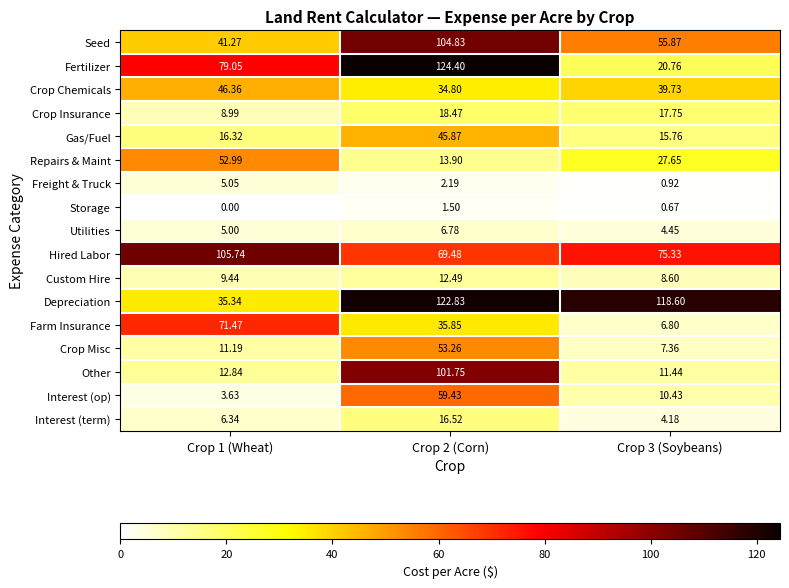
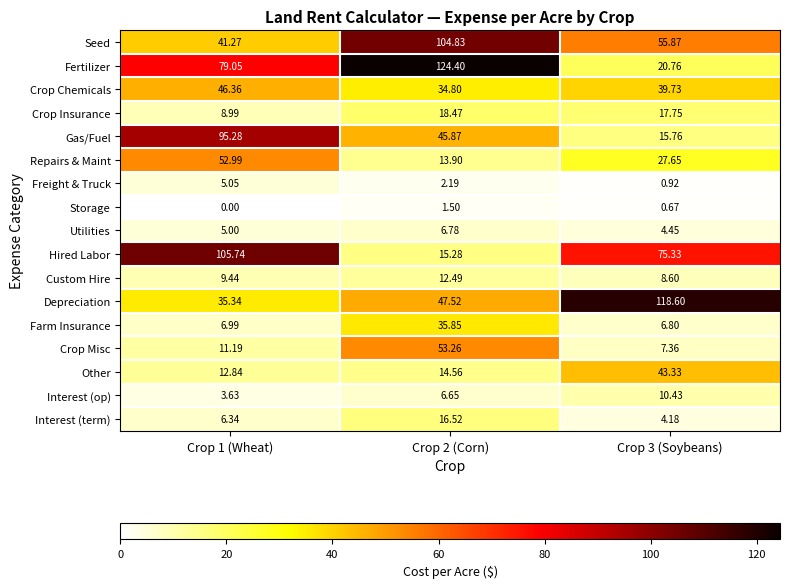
  {
    "Seed": {
      "Crop 1 (Wheat)": 41.27,
      "Crop 2 (Corn)": 104.83,
      "Crop 3 (Soybeans)": 55.87
    },
    "Fertilizer": {
      "Crop 1 (Wheat)": 79.05,
      "Crop 2 (Corn)": 124.40,
      "Crop 3 (Soybeans)": 20.76
    },
    "Crop Chemicals": {
      "Crop 1 (Wheat)": 46.36,
      "Crop 2 (Corn)": 34.80,
      "Crop 3 (Soybeans)": 39.73
    },
    "Crop Insurance": {
      "Crop 1 (Wheat)": 8.99,
      "Crop 2 (Corn)": 18.47,
      "Crop 3 (Soybeans)": 17.75
    },
    "Gas/Fuel": {
-     "Crop 1 (Wheat)": 16.32,
+     "Crop 1 (Wheat)": 95.28,
      "Crop 2 (Corn)": 45.87,
      "Crop 3 (Soybeans)": 15.76
    },
    "Repairs & Maint": {
      "Crop 1 (Wheat)": 52.99,
      "Crop 2 (Corn)": 13.90,
      "Crop 3 (Soybeans)": 27.65
    },
    "Freight & Truck": {
      "Crop 1 (Wheat)": 5.05,
      "Crop 2 (Corn)": 2.19,
      "Crop 3 (Soybeans)": 0.92
    },
    "Storage": {
      "Crop 1 (Wheat)": 0.00,
      "Crop 2 (Corn)": 1.50,
      "Crop 3 (Soybeans)": 0.67
    },
    "Utilities": {
      "Crop 1 (Wheat)": 5.00,
      "Crop 2 (Corn)": 6.78,
      "Crop 3 (Soybeans)": 4.45
    },
    "Hired Labor": {
      "Crop 1 (Wheat)": 105.74,
-     "Crop 2 (Corn)": 69.48,
+     "Crop 2 (Corn)": 15.28,
      "Crop 3 (Soybeans)": 75.33
    },
    "Custom Hire": {
      "Crop 1 (Wheat)": 9.44,
      "Crop 2 (Corn)": 12.49,
      "Crop 3 (Soybeans)": 8.60
    },
    "Depreciation": {
      "Crop 1 (Wheat)": 35.34,
-     "Crop 2 (Corn)": 122.83,
+     "Crop 2 (Corn)": 47.52,
      "Crop 3 (Soybeans)": 118.60
    },
    "Farm Insurance": {
-     "Crop 1 (Wheat)": 71.47,
+     "Crop 1 (Wheat)": 6.99,
      "Crop 2 (Corn)": 35.85,
      "Crop 3 (Soybeans)": 6.80
    },
    "Crop Misc": {
      "Crop 1 (Wheat)": 11.19,
      "Crop 2 (Corn)": 53.26,
      "Crop 3 (Soybeans)": 7.36
    },
    "Other": {
      "Crop 1 (Wheat)": 12.84,
-     "Crop 2 (Corn)": 101.75,
-     "Crop 3 (Soybeans)": 11.44
+     "Crop 2 (Corn)": 14.56,
+     "Crop 3 (Soybeans)": 43.33
    },
    "Interest (op)": {
      "Crop 1 (Wheat)": 3.63,
-     "Crop 2 (Corn)": 59.43,
+     "Crop 2 (Corn)": 6.65,
      "Crop 3 (Soybeans)": 10.43
    },
    "Interest (term)": {
      "Crop 1 (Wheat)": 6.34,
      "Crop 2 (Corn)": 16.52,
      "Crop 3 (Soybeans)": 4.18
    }
  }
